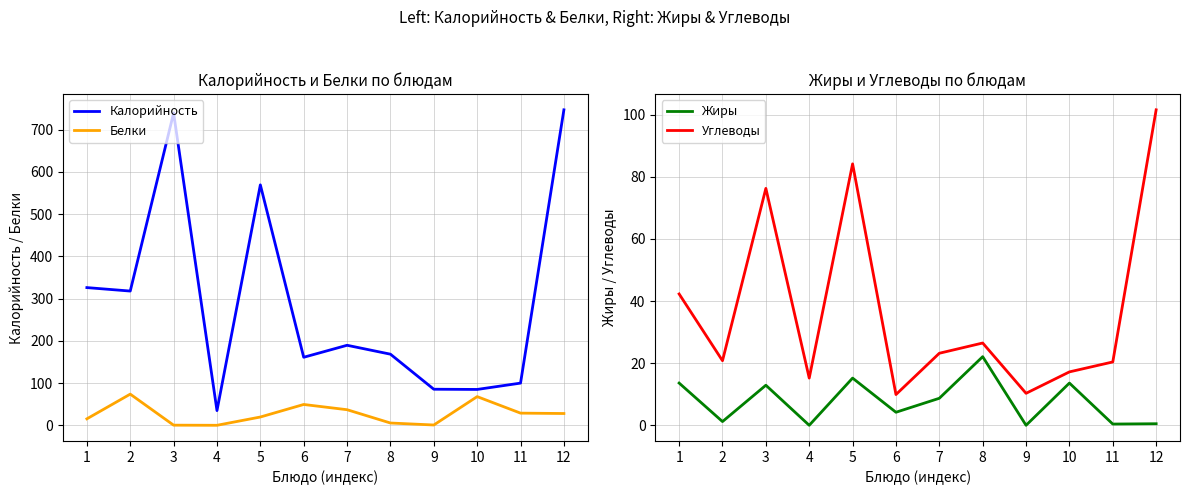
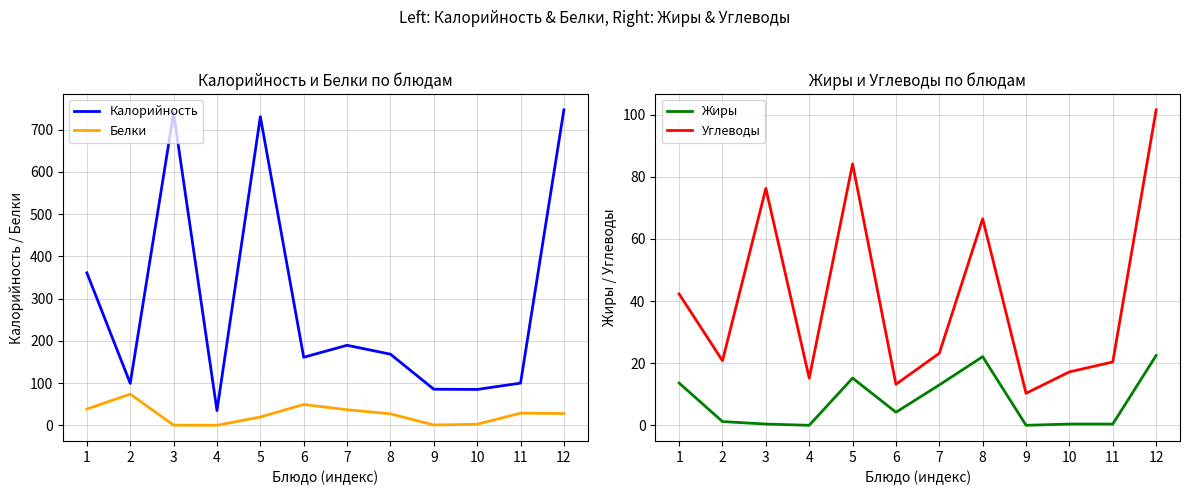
  {
    "Калорийность и Белки по блюдам": {
      "Калорийность": {
-       "1": 330,
-       "2": 320,
+       "1": 360,
+       "2": 100,
        "4": 30,
-       "5": 570,
+       "5": 730,
        "6": 160,
        "7": 190,
        "8": 170,
        "9": 90,
        "10": 90,
        "11": 100,
        "12": 750
      },
      "Белки": {
-       "1": 20,
+       "1": 40,
        "2": 70,
        "3": 0,
        "4": 0,
        "5": 20,
        "6": 50,
        "7": 40,
-       "8": 10,
+       "8": 30,
        "9": 0,
-       "10": 70,
+       "10": 0,
        "11": 30,
        "12": 30
      }
    },
    "Жиры и Углеводы по блюдам": {
      "Жиры": {
        "1": 14,
        "2": 1,
-       "3": 13,
+       "3": 0,
        "4": 0,
        "5": 15,
        "6": 4,
-       "7": 9,
+       "7": 13,
        "8": 22,
        "9": 0,
-       "10": 14,
+       "10": 0,
        "11": 0,
-       "12": 1
+       "12": 23
      },
      "Углеводы": {
        "1": 42,
        "2": 21,
        "3": 76,
        "4": 15,
        "5": 84,
-       "6": 10,
+       "6": 13,
        "7": 23,
-       "8": 27,
+       "8": 67,
        "9": 10,
        "10": 17,
        "11": 20,
        "12": 102
      }
    }
  }
